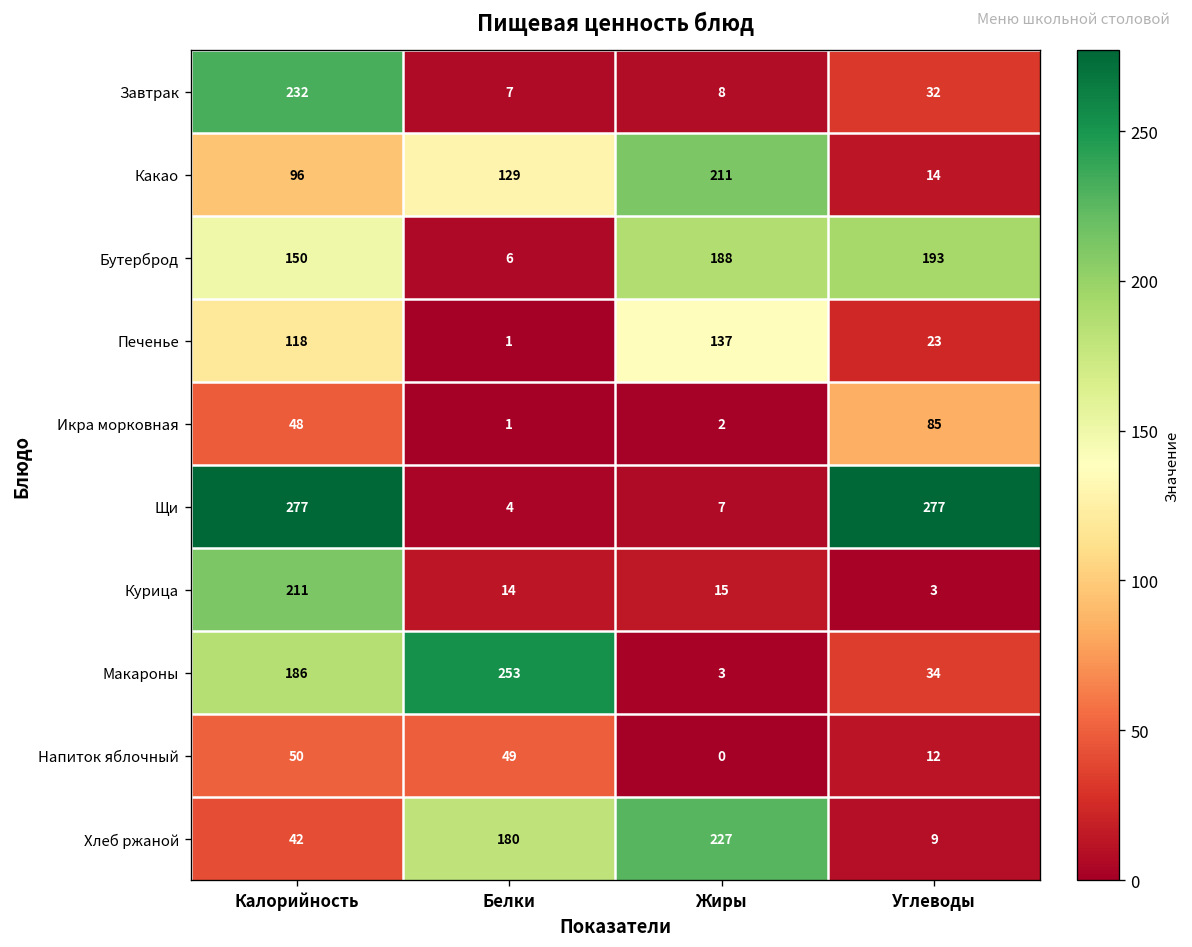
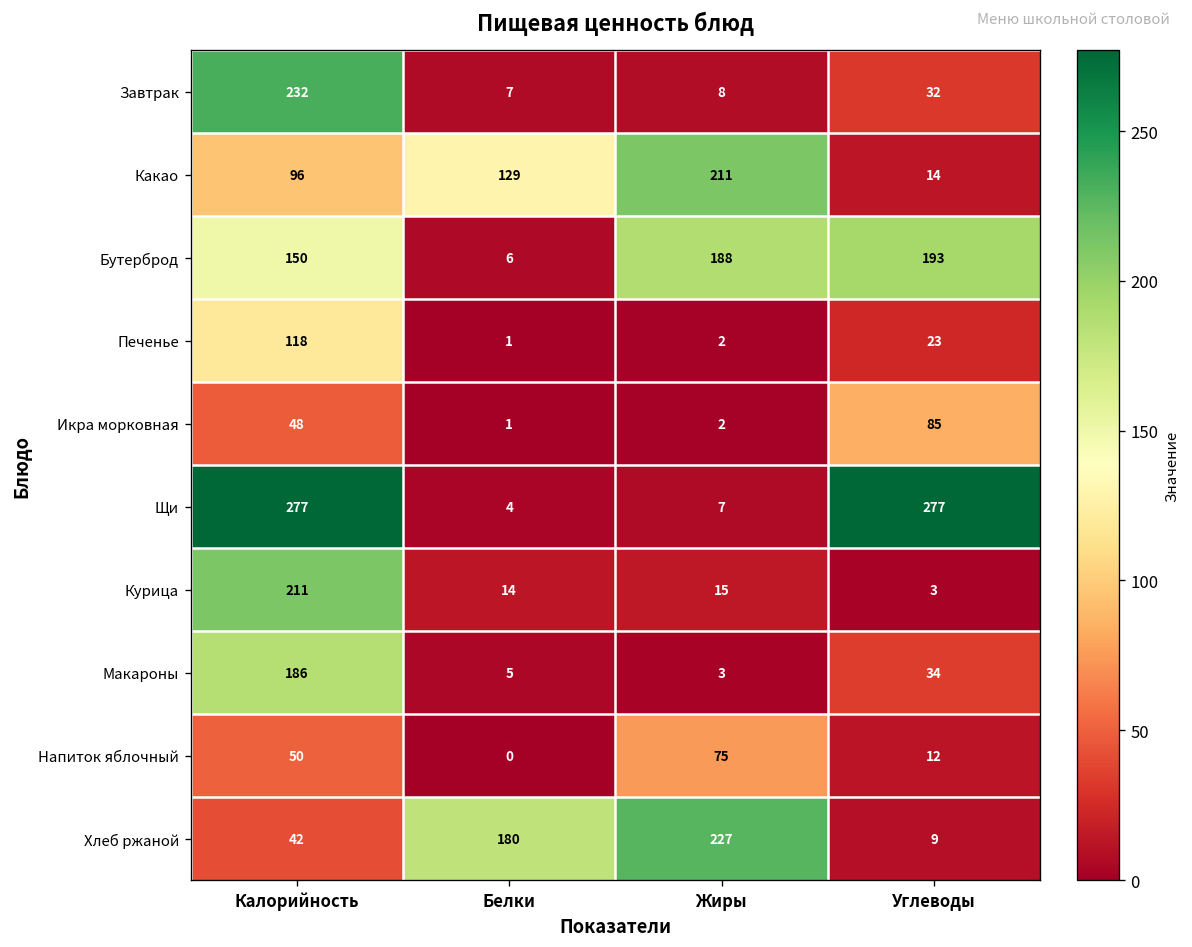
  {
    "Завтрак": {
      "Калорийность": 232,
      "Белки": 7,
      "Жиры": 8,
      "Углеводы": 32
    },
    "Какао": {
      "Калорийность": 96,
      "Белки": 129,
      "Жиры": 211,
      "Углеводы": 14
    },
    "Бутерброд": {
      "Калорийность": 150,
      "Белки": 6,
      "Жиры": 188,
      "Углеводы": 193
    },
    "Печенье": {
      "Калорийность": 118,
      "Белки": 1,
-     "Жиры": 137,
+     "Жиры": 2,
      "Углеводы": 23
    },
    "Икра морковная": {
      "Калорийность": 48,
      "Белки": 1,
      "Жиры": 2,
      "Углеводы": 85
    },
    "Щи": {
      "Калорийность": 277,
      "Белки": 4,
      "Жиры": 7,
      "Углеводы": 277
    },
    "Курица": {
      "Калорийность": 211,
      "Белки": 14,
      "Жиры": 15,
      "Углеводы": 3
    },
    "Макароны": {
      "Калорийность": 186,
-     "Белки": 253,
+     "Белки": 5,
      "Жиры": 3,
      "Углеводы": 34
    },
    "Напиток яблочный": {
      "Калорийность": 50,
-     "Белки": 49,
-     "Жиры": 0,
+     "Белки": 0,
+     "Жиры": 75,
      "Углеводы": 12
    },
    "Хлеб ржаной": {
      "Калорийность": 42,
      "Белки": 180,
      "Жиры": 227,
      "Углеводы": 9
    }
  }
